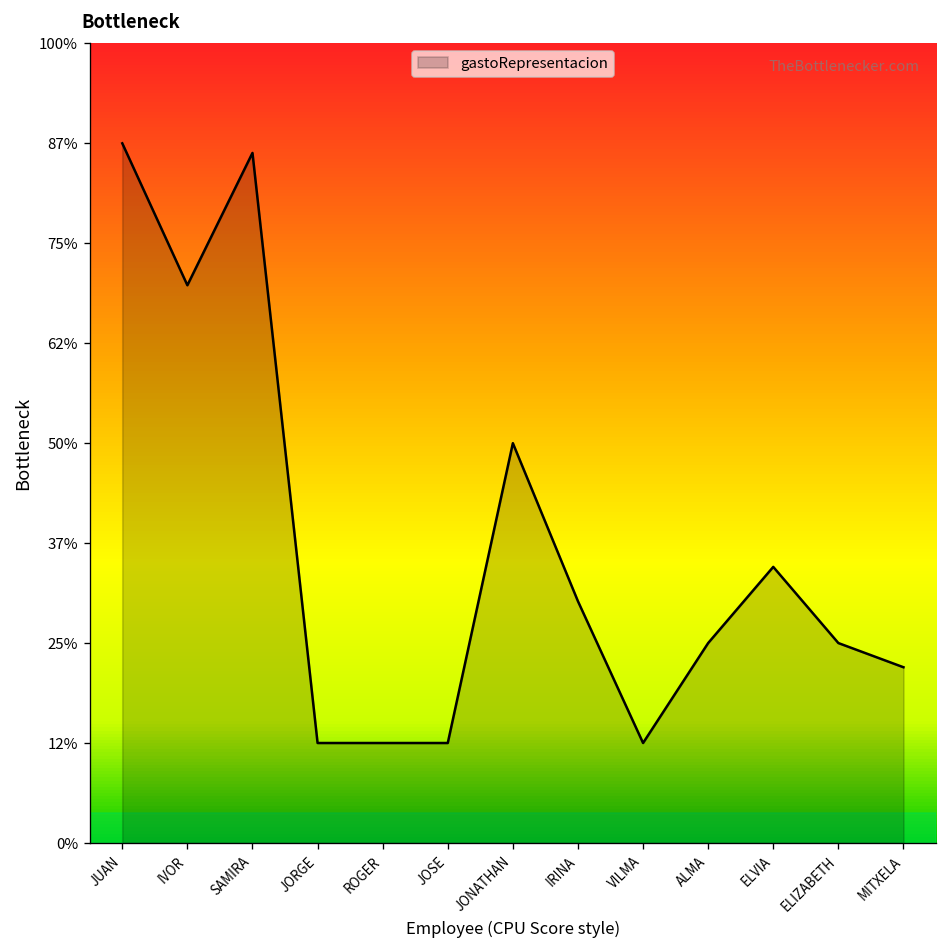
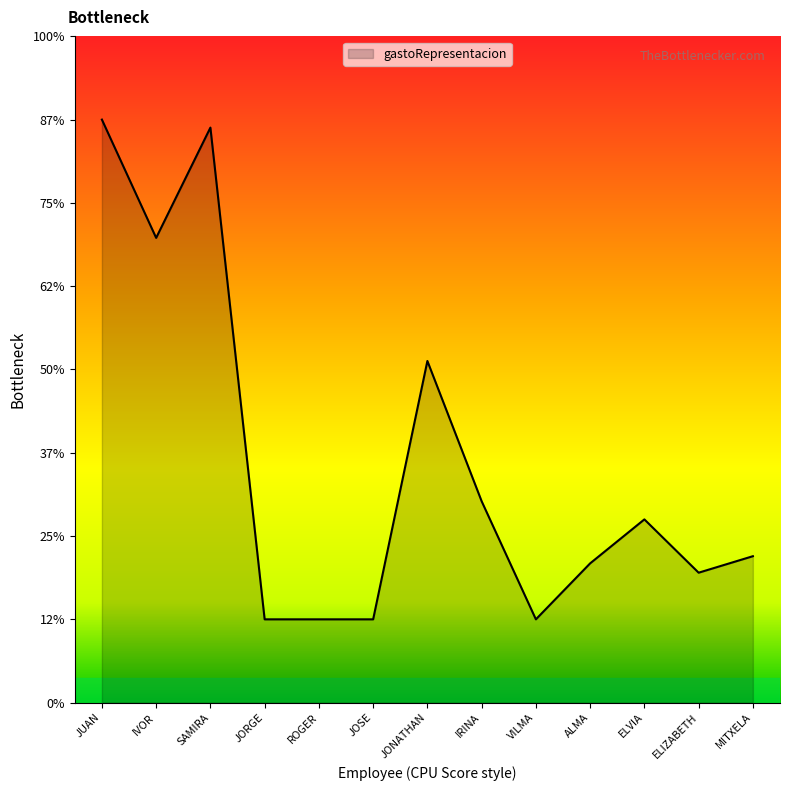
  {
    "JUAN": "88%",
    "IVOR": "70%",
    "SAMIRA": "86%",
    "JORGE": "13%",
    "ROGER": "13%",
    "JOSE": "13%",
-   "JONATHAN": "50%",
+   "JONATHAN": "51%",
    "IRINA": "30%",
    "VILMA": "13%",
-   "ALMA": "25%",
-   "ELVIA": "35%",
-   "ELIZABETH": "25%",
+   "ALMA": "21%",
+   "ELVIA": "28%",
+   "ELIZABETH": "20%",
    "MITXELA": "22%"
  }
